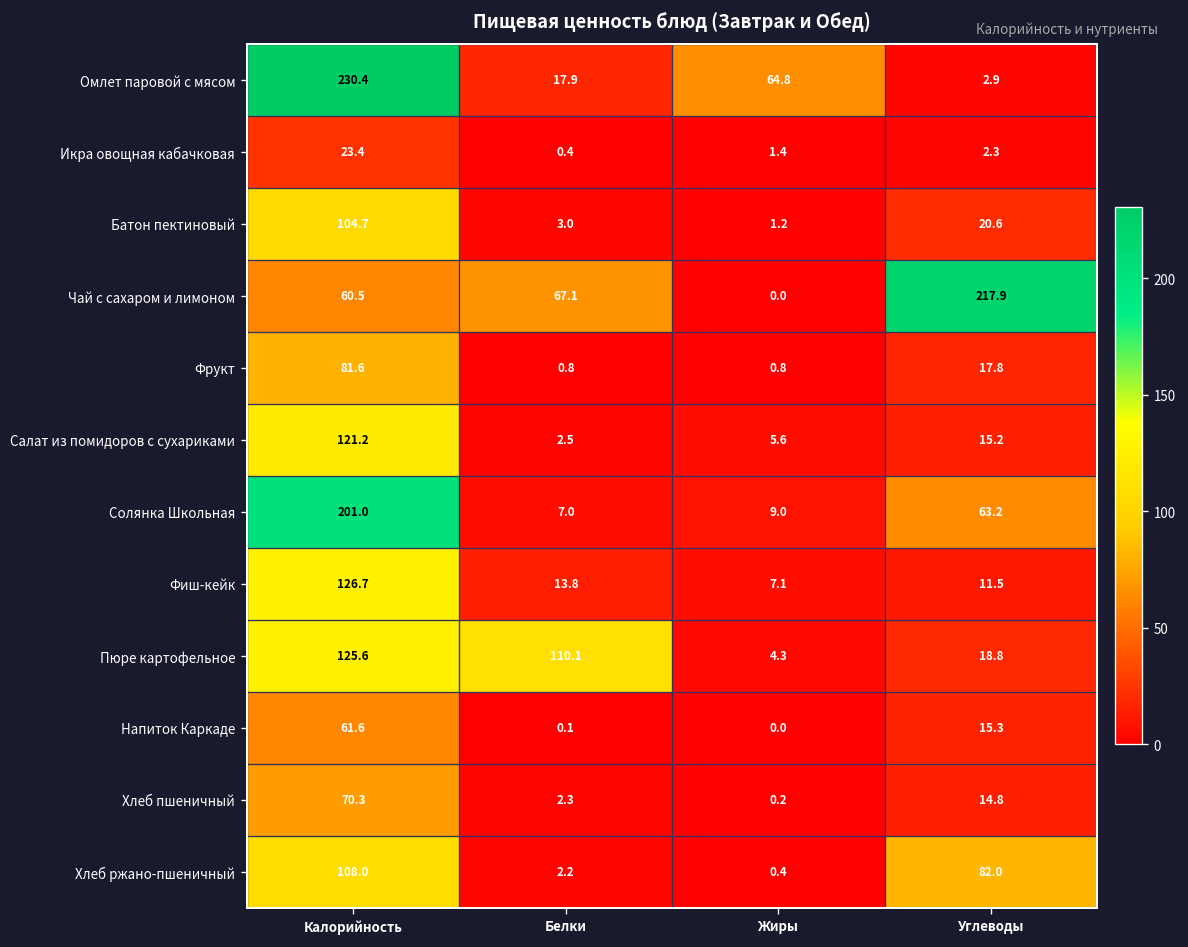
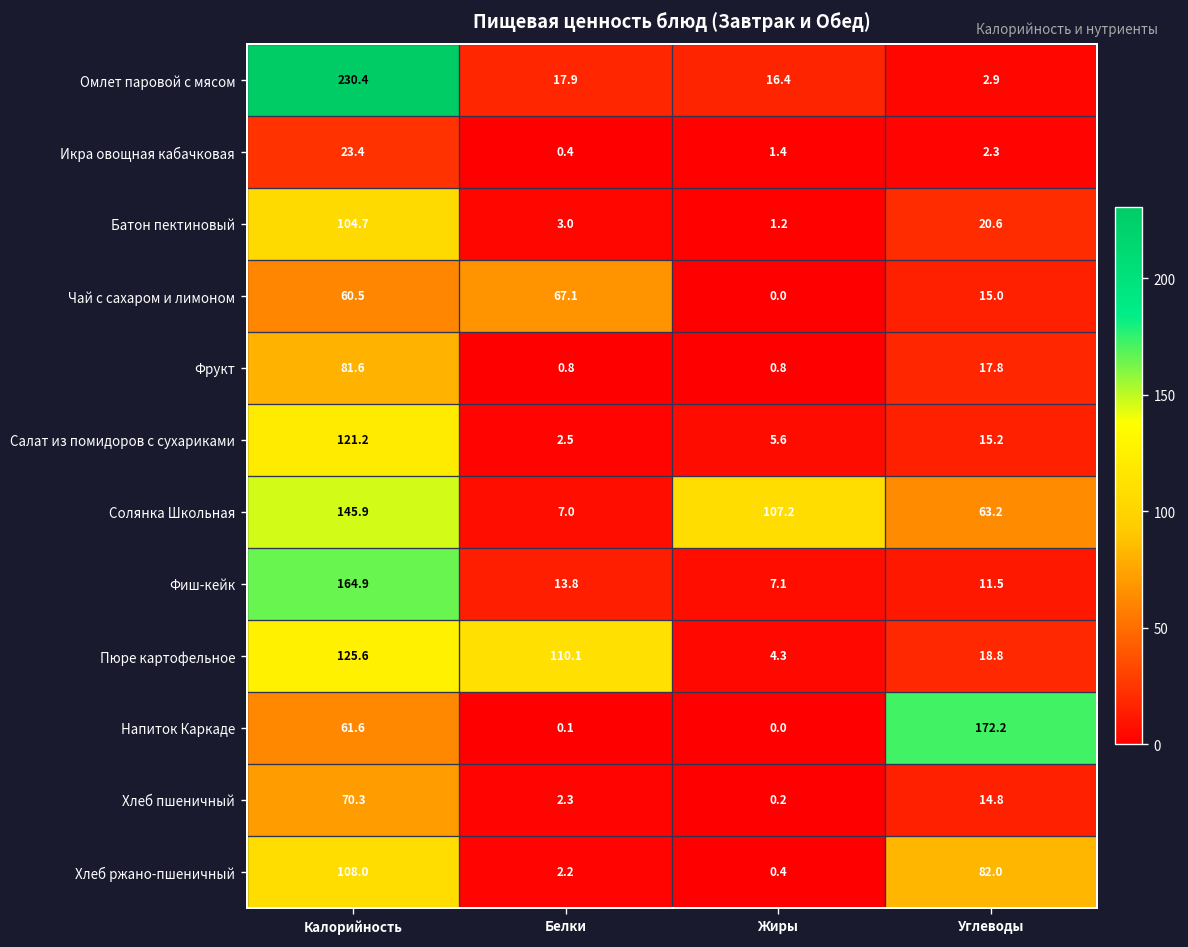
  {
    "Омлет паровой с мясом": {
      "Калорийность": 230.4,
      "Белки": 17.9,
-     "Жиры": 64.8,
+     "Жиры": 16.4,
      "Углеводы": 2.9
    },
    "Икра овощная кабачковая": {
      "Калорийность": 23.4,
      "Белки": 0.4,
      "Жиры": 1.4,
      "Углеводы": 2.3
    },
    "Батон пектиновый": {
      "Калорийность": 104.7,
      "Белки": 3.0,
      "Жиры": 1.2,
      "Углеводы": 20.6
    },
    "Чай с сахаром и лимоном": {
      "Калорийность": 60.5,
      "Белки": 67.1,
      "Жиры": 0.0,
-     "Углеводы": 217.9
+     "Углеводы": 15.0
    },
    "Фрукт": {
      "Калорийность": 81.6,
      "Белки": 0.8,
      "Жиры": 0.8,
      "Углеводы": 17.8
    },
    "Салат из помидоров с сухариками": {
      "Калорийность": 121.2,
      "Белки": 2.5,
      "Жиры": 5.6,
      "Углеводы": 15.2
    },
    "Солянка Школьная": {
-     "Калорийность": 201.0,
+     "Калорийность": 145.9,
      "Белки": 7.0,
-     "Жиры": 9.0,
+     "Жиры": 107.2,
      "Углеводы": 63.2
    },
    "Фиш-кейк": {
-     "Калорийность": 126.7,
+     "Калорийность": 164.9,
      "Белки": 13.8,
      "Жиры": 7.1,
      "Углеводы": 11.5
    },
    "Пюре картофельное": {
      "Калорийность": 125.6,
      "Белки": 110.1,
      "Жиры": 4.3,
      "Углеводы": 18.8
    },
    "Напиток Каркаде": {
      "Калорийность": 61.6,
      "Белки": 0.1,
      "Жиры": 0.0,
-     "Углеводы": 15.3
+     "Углеводы": 172.2
    },
    "Хлеб пшеничный": {
      "Калорийность": 70.3,
      "Белки": 2.3,
      "Жиры": 0.2,
      "Углеводы": 14.8
    },
    "Хлеб ржано-пшеничный": {
      "Калорийность": 108.0,
      "Белки": 2.2,
      "Жиры": 0.4,
      "Углеводы": 82.0
    }
  }
